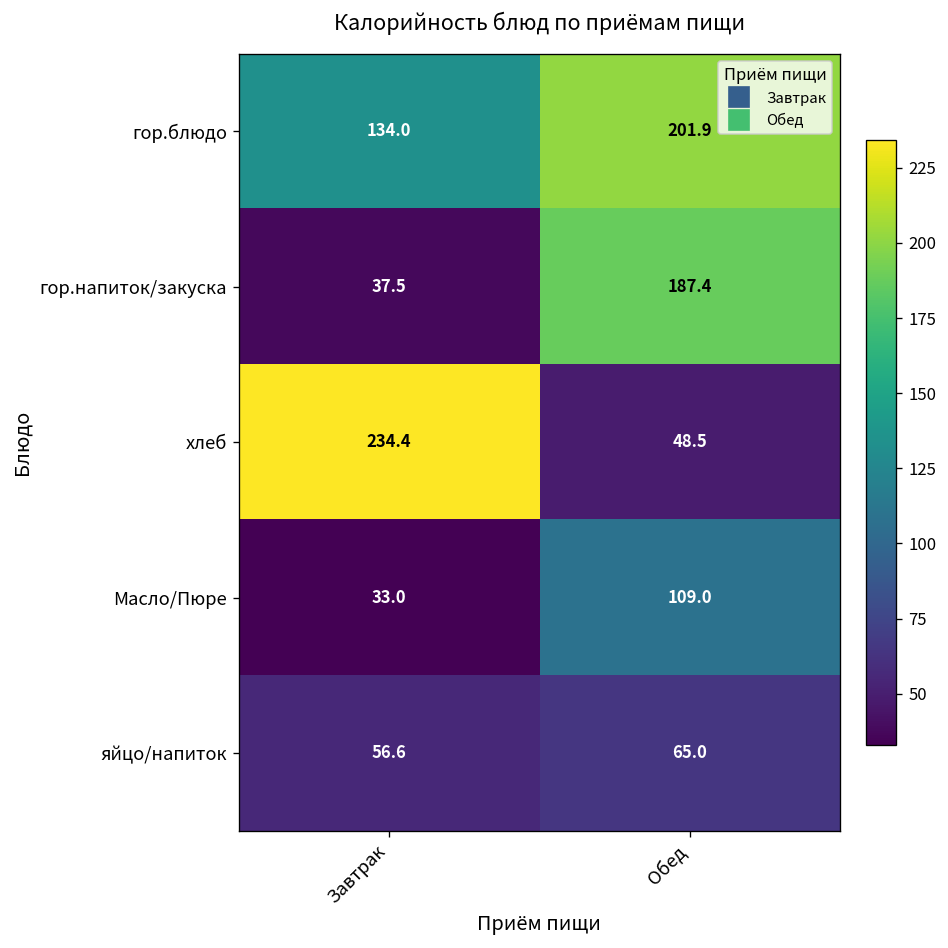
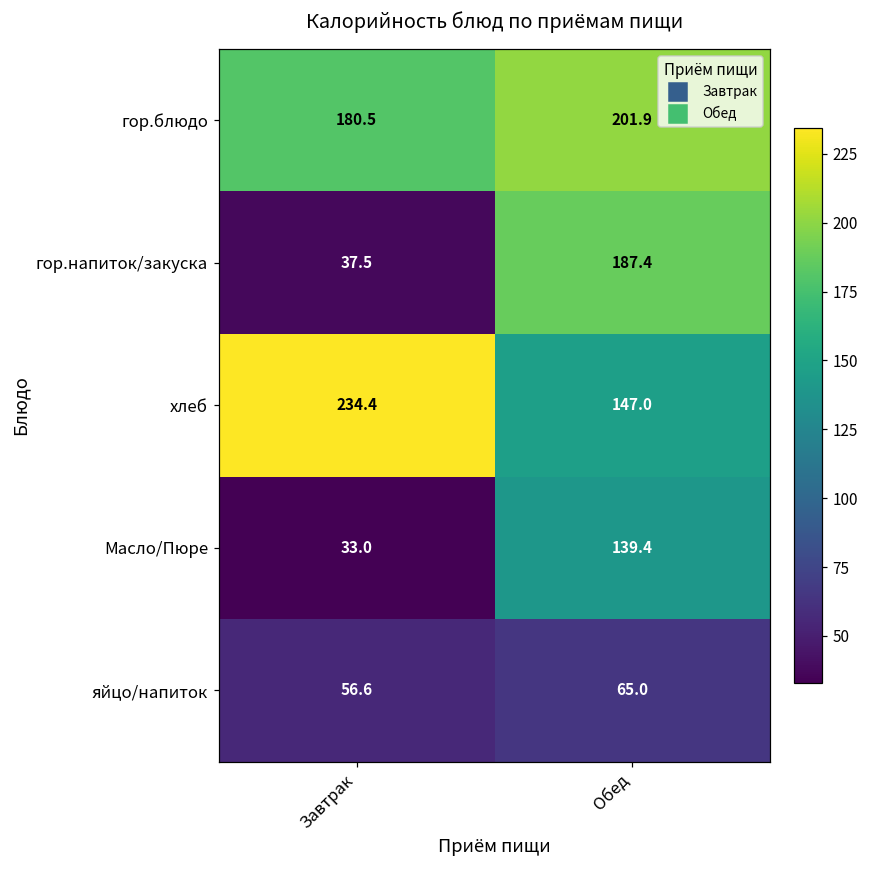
  {
    "гор.блюдо": {
-     "Завтрак": 134.0,
+     "Завтрак": 180.5,
      "Обед": 201.9
    },
    "гор.напиток/закуска": {
      "Завтрак": 37.5,
      "Обед": 187.4
    },
    "хлеб": {
      "Завтрак": 234.4,
-     "Обед": 48.5
+     "Обед": 147.0
    },
    "Масло/Пюре": {
      "Завтрак": 33.0,
-     "Обед": 109.0
+     "Обед": 139.4
    },
    "яйцо/напиток": {
      "Завтрак": 56.6,
      "Обед": 65.0
    }
  }
